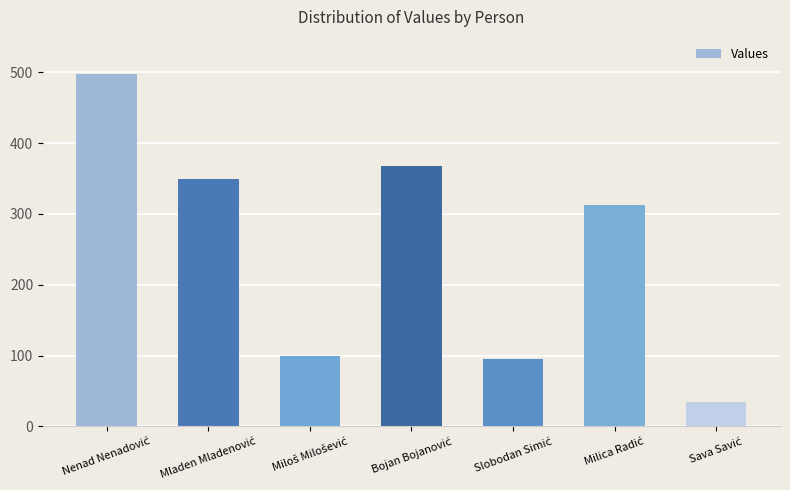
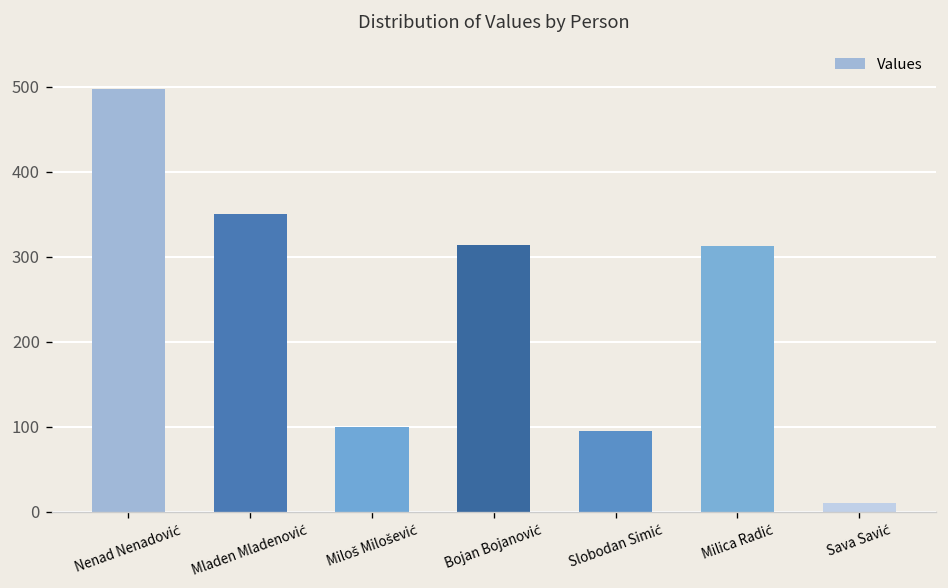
  {
    "Nenad Nenadović": 500,
    "Mladen Mladenović": 350,
    "Miloš Milošević": 100,
-   "Bojan Bojanović": 370,
+   "Bojan Bojanović": 310,
    "Slobodan Simić": 100,
    "Milica Radić": 310,
-   "Sava Savić": 40
+   "Sava Savić": 10
  }
